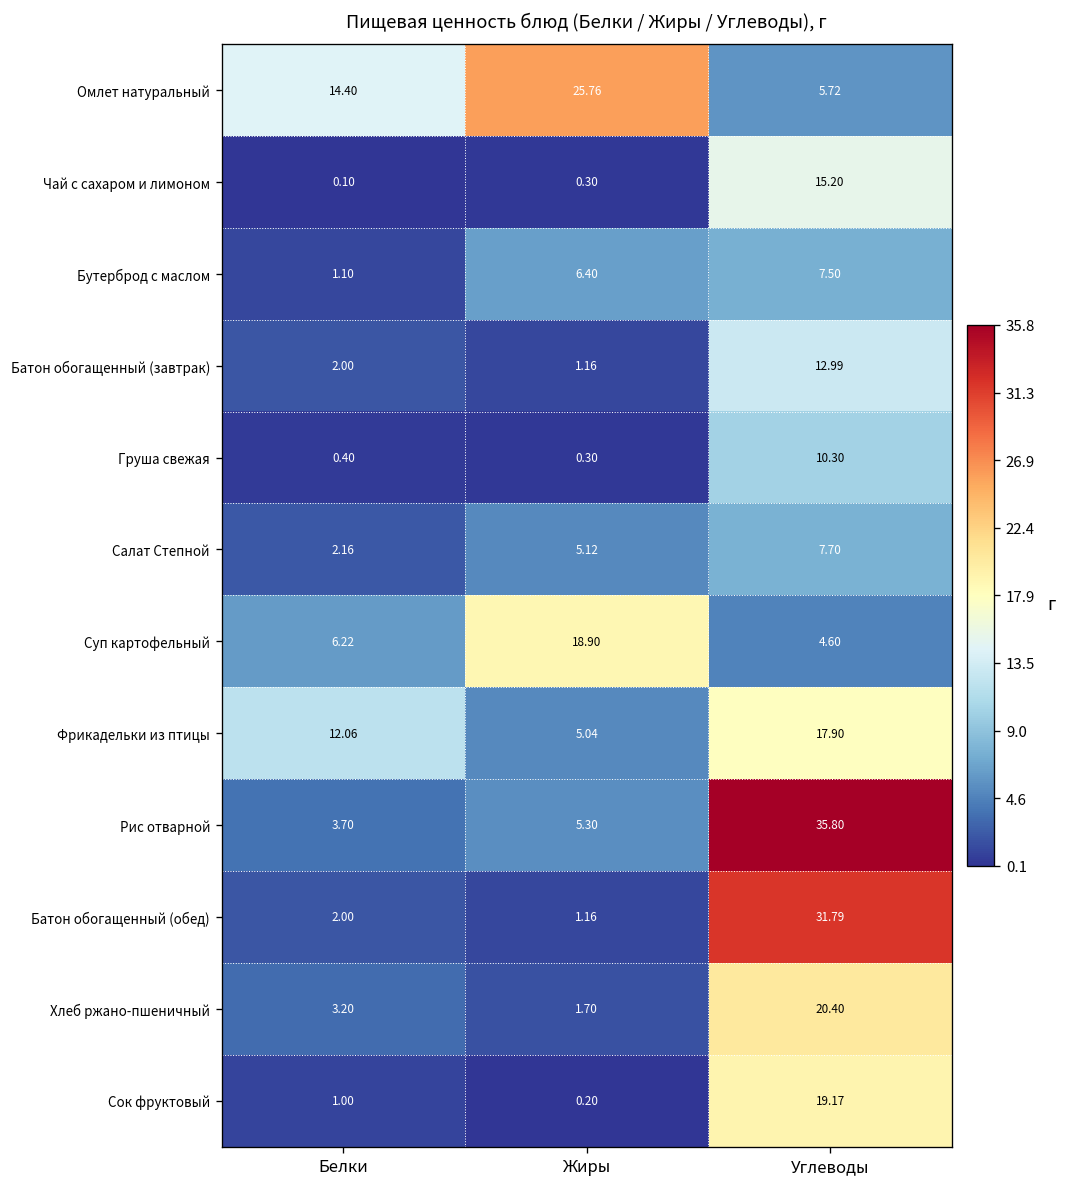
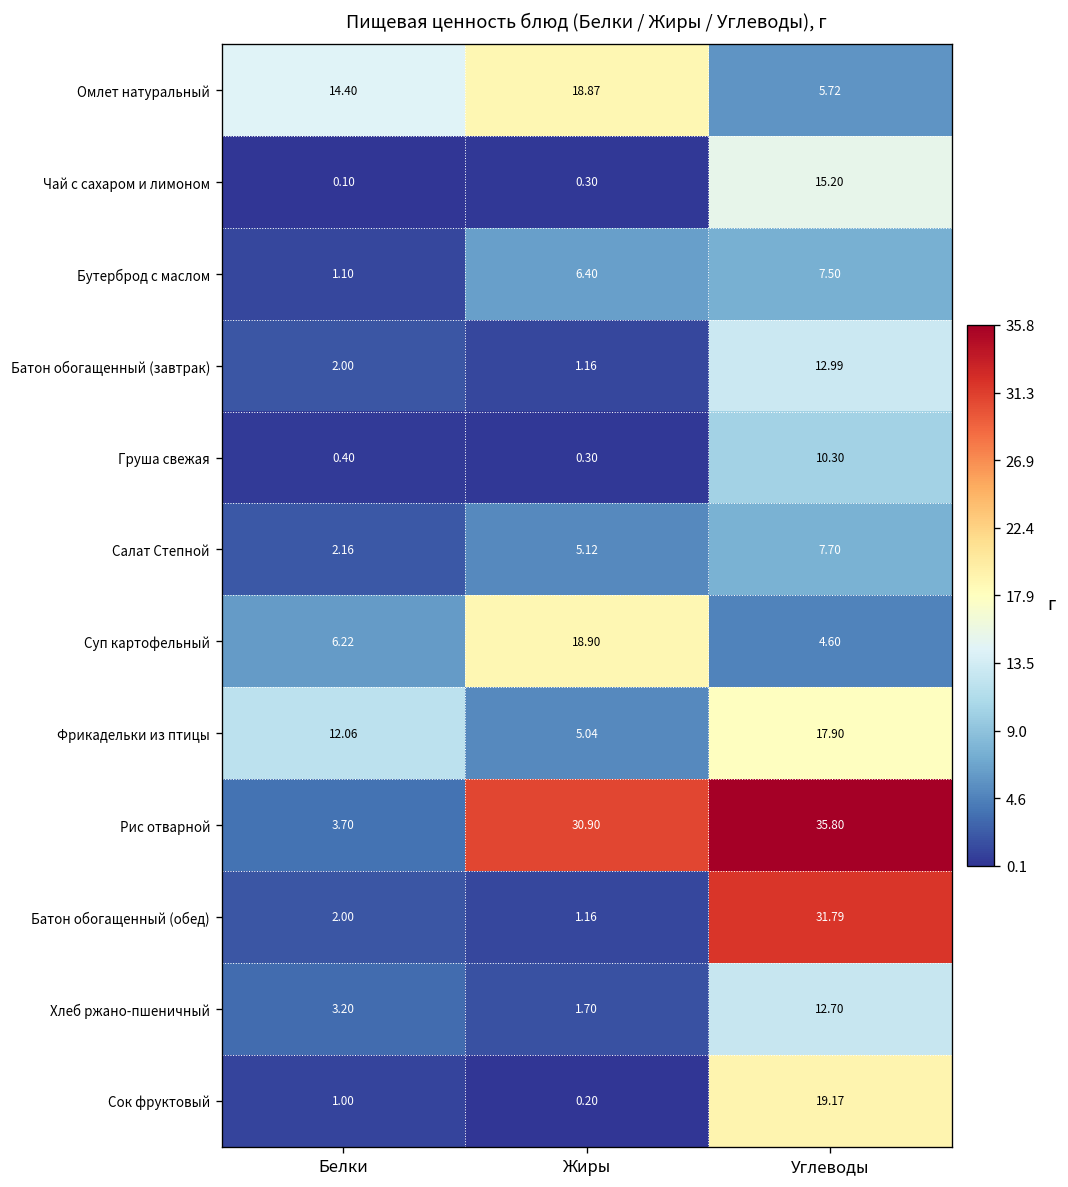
  {
    "Омлет натуральный": {
      "Белки": 14.40,
-     "Жиры": 25.76,
+     "Жиры": 18.87,
      "Углеводы": 5.72
    },
    "Чай с сахаром и лимоном": {
      "Белки": 0.10,
      "Жиры": 0.30,
      "Углеводы": 15.20
    },
    "Бутерброд с маслом": {
      "Белки": 1.10,
      "Жиры": 6.40,
      "Углеводы": 7.50
    },
    "Батон обогащенный (завтрак)": {
      "Белки": 2.00,
      "Жиры": 1.16,
      "Углеводы": 12.99
    },
    "Груша свежая": {
      "Белки": 0.40,
      "Жиры": 0.30,
      "Углеводы": 10.30
    },
    "Салат Степной": {
      "Белки": 2.16,
      "Жиры": 5.12,
      "Углеводы": 7.70
    },
    "Суп картофельный": {
      "Белки": 6.22,
      "Жиры": 18.90,
      "Углеводы": 4.60
    },
    "Фрикадельки из птицы": {
      "Белки": 12.06,
      "Жиры": 5.04,
      "Углеводы": 17.90
    },
    "Рис отварной": {
      "Белки": 3.70,
-     "Жиры": 5.30,
+     "Жиры": 30.90,
      "Углеводы": 35.80
    },
    "Батон обогащенный (обед)": {
      "Белки": 2.00,
      "Жиры": 1.16,
      "Углеводы": 31.79
    },
    "Хлеб ржано-пшеничный": {
      "Белки": 3.20,
      "Жиры": 1.70,
-     "Углеводы": 20.40
+     "Углеводы": 12.70
    },
    "Сок фруктовый": {
      "Белки": 1.00,
      "Жиры": 0.20,
      "Углеводы": 19.17
    }
  }
